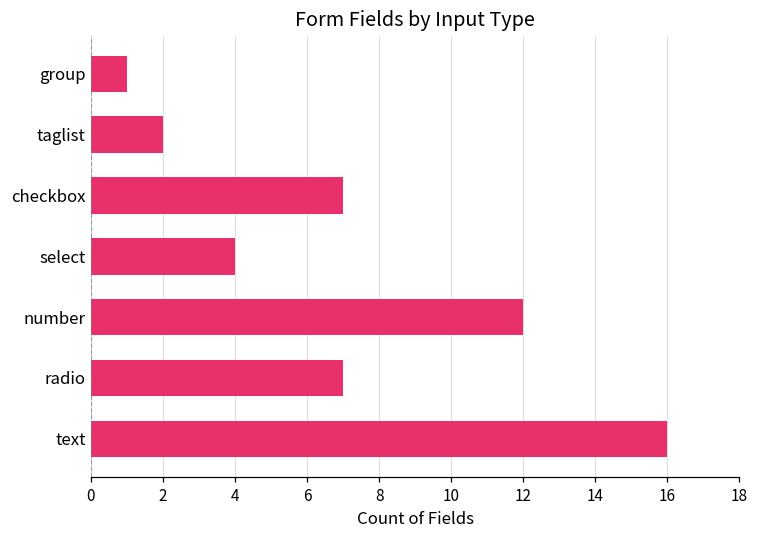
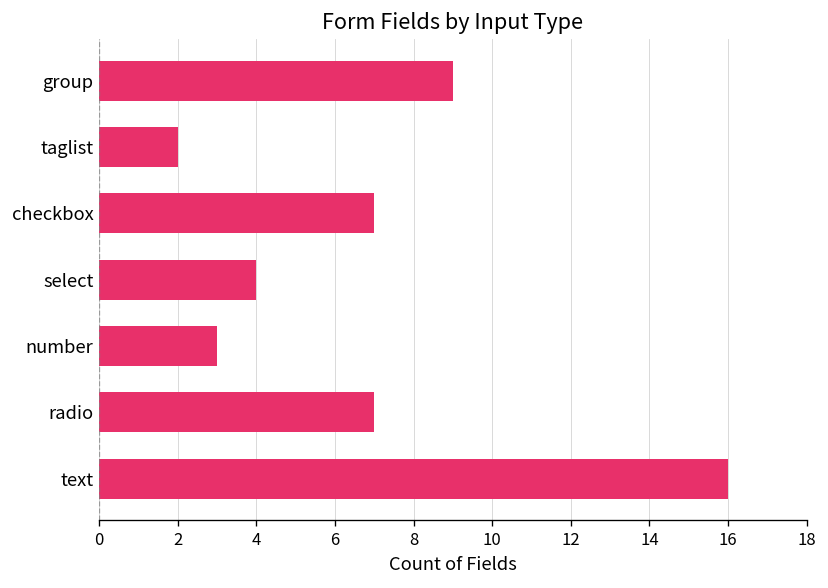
  {
-   "group": 1,
+   "group": 9,
    "taglist": 2,
    "checkbox": 7,
    "select": 4,
-   "number": 12,
+   "number": 3,
    "radio": 7,
    "text": 16
  }
